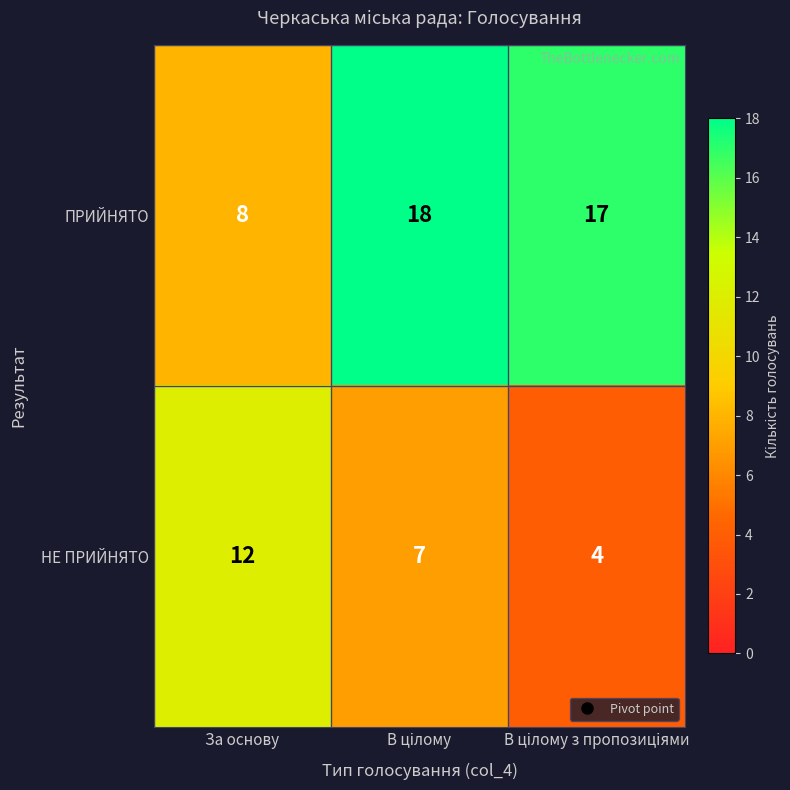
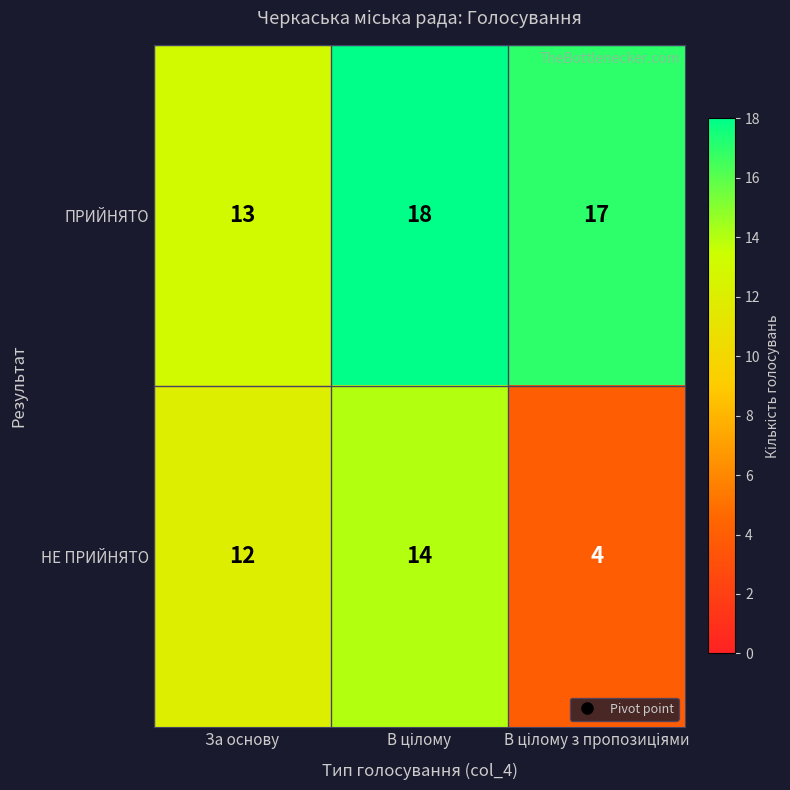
  {
    "ПРИЙНЯТО": {
-     "За основу": 8,
+     "За основу": 13,
      "В цілому": 18
    },
    "НЕ ПРИЙНЯТО": {
      "За основу": 12,
-     "В цілому": 7,
+     "В цілому": 14,
      "В цілому з пропозиціями": 4
    }
  }
